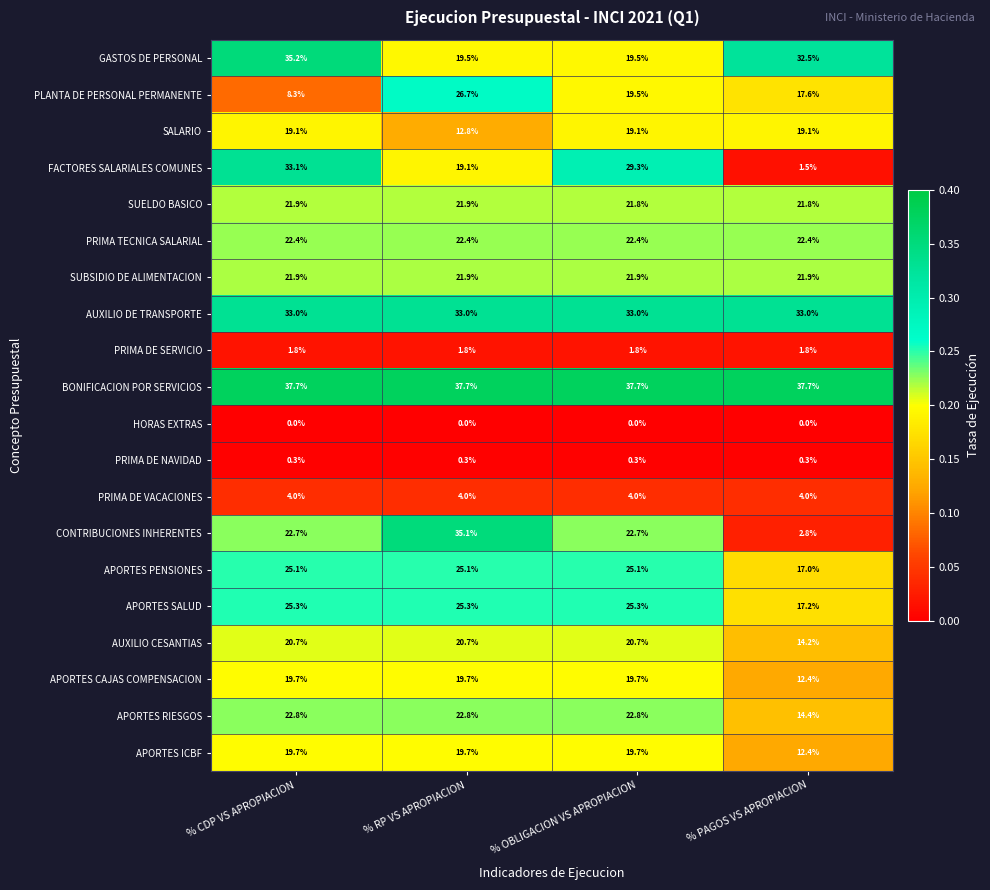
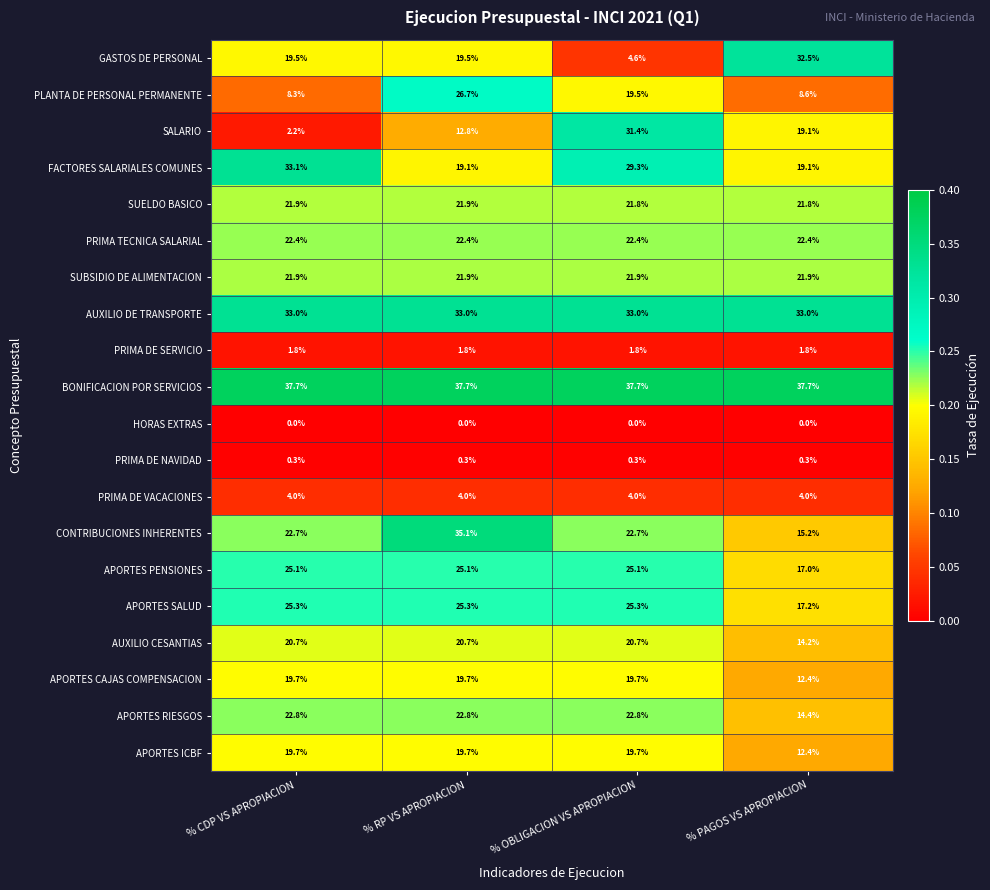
  {
    "GASTOS DE PERSONAL": {
-     "% CDP VS APROPIACION": "35.2%",
+     "% CDP VS APROPIACION": "19.5%",
      "% RP VS APROPIACION": "19.5%",
-     "% OBLIGACION VS APROPIACION": "19.5%",
+     "% OBLIGACION VS APROPIACION": "4.6%",
      "% PAGOS VS APROPIACION": "32.5%"
    },
    "PLANTA DE PERSONAL PERMANENTE": {
      "% CDP VS APROPIACION": "8.3%",
      "% RP VS APROPIACION": "26.7%",
      "% OBLIGACION VS APROPIACION": "19.5%",
-     "% PAGOS VS APROPIACION": "17.6%"
+     "% PAGOS VS APROPIACION": "8.6%"
    },
    "SALARIO": {
-     "% CDP VS APROPIACION": "19.1%",
+     "% CDP VS APROPIACION": "2.2%",
      "% RP VS APROPIACION": "12.8%",
-     "% OBLIGACION VS APROPIACION": "19.1%",
+     "% OBLIGACION VS APROPIACION": "31.4%",
      "% PAGOS VS APROPIACION": "19.1%"
    },
    "FACTORES SALARIALES COMUNES": {
      "% CDP VS APROPIACION": "33.1%",
      "% RP VS APROPIACION": "19.1%",
      "% OBLIGACION VS APROPIACION": "29.3%",
-     "% PAGOS VS APROPIACION": "1.5%"
+     "% PAGOS VS APROPIACION": "19.1%"
    },
    "SUELDO BASICO": {
      "% CDP VS APROPIACION": "21.9%",
      "% RP VS APROPIACION": "21.9%",
      "% OBLIGACION VS APROPIACION": "21.8%",
      "% PAGOS VS APROPIACION": "21.8%"
    },
    "PRIMA TECNICA SALARIAL": {
      "% CDP VS APROPIACION": "22.4%",
      "% RP VS APROPIACION": "22.4%",
      "% OBLIGACION VS APROPIACION": "22.4%",
      "% PAGOS VS APROPIACION": "22.4%"
    },
    "SUBSIDIO DE ALIMENTACION": {
      "% CDP VS APROPIACION": "21.9%",
      "% RP VS APROPIACION": "21.9%",
      "% OBLIGACION VS APROPIACION": "21.9%",
      "% PAGOS VS APROPIACION": "21.9%"
    },
    "AUXILIO DE TRANSPORTE": {
      "% CDP VS APROPIACION": "33.0%",
      "% RP VS APROPIACION": "33.0%",
      "% OBLIGACION VS APROPIACION": "33.0%",
      "% PAGOS VS APROPIACION": "33.0%"
    },
    "PRIMA DE SERVICIO": {
      "% CDP VS APROPIACION": "1.8%",
      "% RP VS APROPIACION": "1.8%",
      "% OBLIGACION VS APROPIACION": "1.8%",
      "% PAGOS VS APROPIACION": "1.8%"
    },
    "BONIFICACION POR SERVICIOS": {
      "% CDP VS APROPIACION": "37.7%",
      "% RP VS APROPIACION": "37.7%",
      "% OBLIGACION VS APROPIACION": "37.7%",
      "% PAGOS VS APROPIACION": "37.7%"
    },
    "HORAS EXTRAS": {
      "% CDP VS APROPIACION": "0.0%",
      "% RP VS APROPIACION": "0.0%",
      "% OBLIGACION VS APROPIACION": "0.0%",
      "% PAGOS VS APROPIACION": "0.0%"
    },
    "PRIMA DE NAVIDAD": {
      "% CDP VS APROPIACION": "0.3%",
      "% RP VS APROPIACION": "0.3%",
      "% OBLIGACION VS APROPIACION": "0.3%",
      "% PAGOS VS APROPIACION": "0.3%"
    },
    "PRIMA DE VACACIONES": {
      "% CDP VS APROPIACION": "4.0%",
      "% RP VS APROPIACION": "4.0%",
      "% OBLIGACION VS APROPIACION": "4.0%",
      "% PAGOS VS APROPIACION": "4.0%"
    },
    "CONTRIBUCIONES INHERENTES": {
      "% CDP VS APROPIACION": "22.7%",
      "% RP VS APROPIACION": "35.1%",
      "% OBLIGACION VS APROPIACION": "22.7%",
-     "% PAGOS VS APROPIACION": "2.8%"
+     "% PAGOS VS APROPIACION": "15.2%"
    },
    "APORTES PENSIONES": {
      "% CDP VS APROPIACION": "25.1%",
      "% RP VS APROPIACION": "25.1%",
      "% OBLIGACION VS APROPIACION": "25.1%",
      "% PAGOS VS APROPIACION": "17.0%"
    },
    "APORTES SALUD": {
      "% CDP VS APROPIACION": "25.3%",
      "% RP VS APROPIACION": "25.3%",
      "% OBLIGACION VS APROPIACION": "25.3%",
      "% PAGOS VS APROPIACION": "17.2%"
    },
    "AUXILIO CESANTIAS": {
      "% CDP VS APROPIACION": "20.7%",
      "% RP VS APROPIACION": "20.7%",
      "% OBLIGACION VS APROPIACION": "20.7%",
      "% PAGOS VS APROPIACION": "14.2%"
    },
    "APORTES CAJAS COMPENSACION": {
      "% CDP VS APROPIACION": "19.7%",
      "% RP VS APROPIACION": "19.7%",
      "% OBLIGACION VS APROPIACION": "19.7%",
      "% PAGOS VS APROPIACION": "12.4%"
    },
    "APORTES RIESGOS": {
      "% CDP VS APROPIACION": "22.8%",
      "% RP VS APROPIACION": "22.8%",
      "% OBLIGACION VS APROPIACION": "22.8%",
      "% PAGOS VS APROPIACION": "14.4%"
    },
    "APORTES ICBF": {
      "% CDP VS APROPIACION": "19.7%",
      "% RP VS APROPIACION": "19.7%",
      "% OBLIGACION VS APROPIACION": "19.7%",
      "% PAGOS VS APROPIACION": "12.4%"
    }
  }
